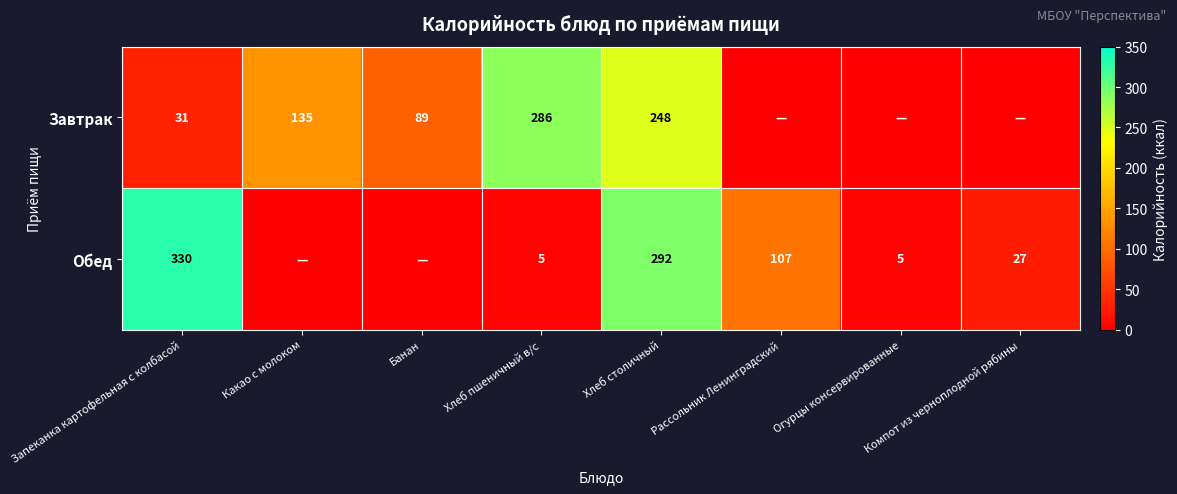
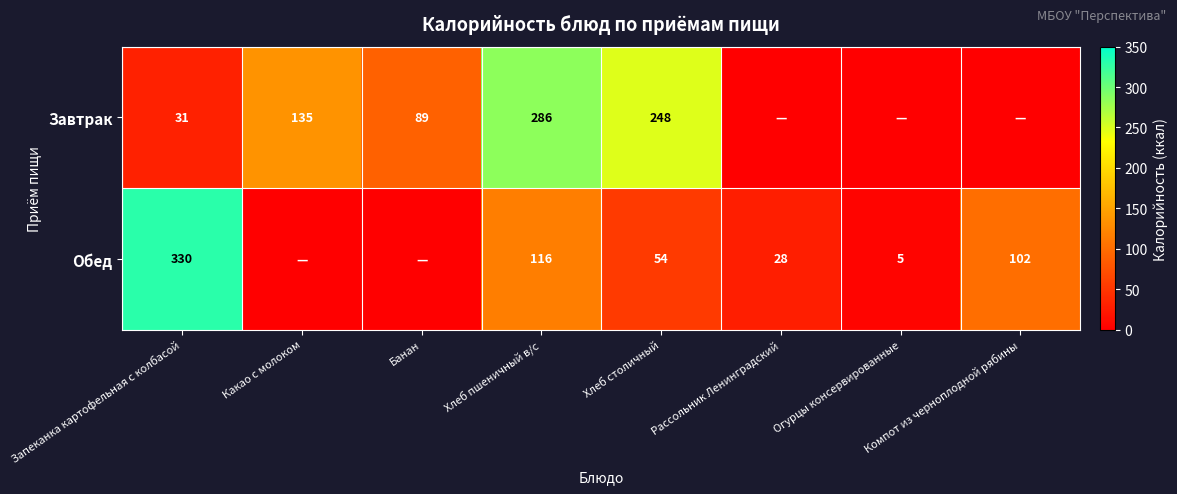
  {
    "Завтрак": {
      "Запеканка картофельная с колбасой": 31,
      "Какао с молоком": 135,
      "Банан": 89,
      "Хлеб пшеничный в/с": 286,
      "Хлеб столичный": 248
    },
    "Обед": {
      "Запеканка картофельная с колбасой": 330,
-     "Хлеб пшеничный в/с": 5,
-     "Хлеб столичный": 292,
-     "Рассольник Ленинградский": 107,
+     "Хлеб пшеничный в/с": 116,
+     "Хлеб столичный": 54,
+     "Рассольник Ленинградский": 28,
      "Огурцы консервированные": 5,
-     "Компот из черноплодной рябины": 27
+     "Компот из черноплодной рябины": 102
    }
  }
